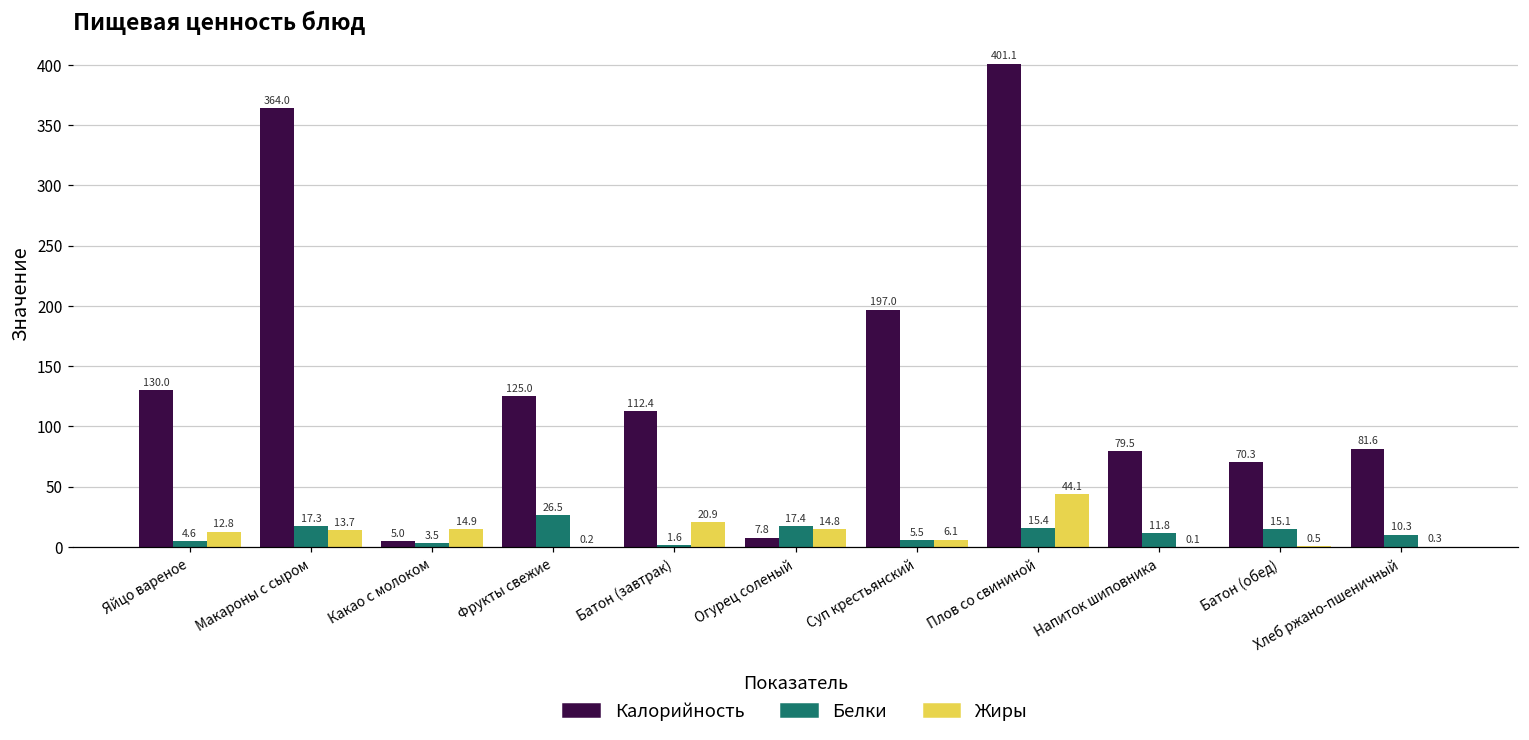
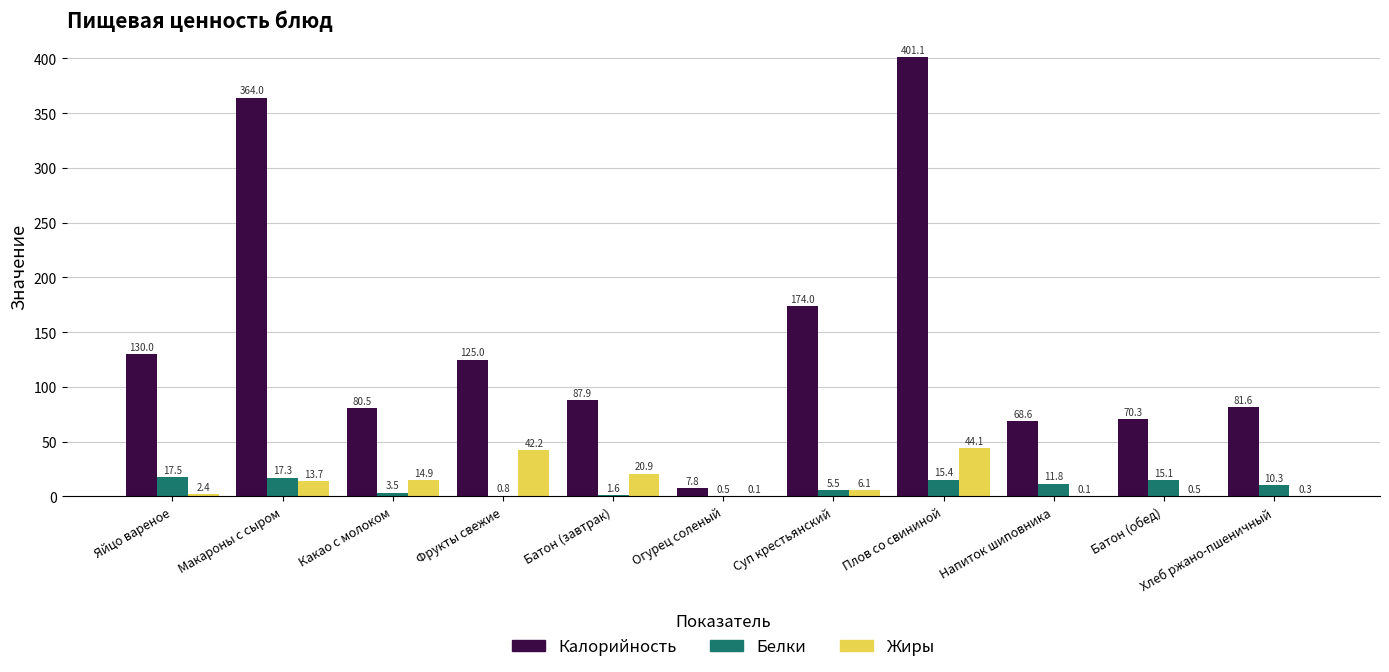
  {
    "Калорийность": {
      "Яйцо вареное": 130.0,
      "Макароны с сыром": 364.0,
-     "Какао с молоком": 5.0,
+     "Какао с молоком": 80.5,
      "Фрукты свежие": 125.0,
-     "Батон (завтрак)": 112.4,
+     "Батон (завтрак)": 87.9,
      "Огурец соленый": 7.8,
-     "Суп крестьянский": 197.0,
+     "Суп крестьянский": 174.0,
      "Плов со свининой": 401.1,
-     "Напиток шиповника": 79.5,
+     "Напиток шиповника": 68.6,
      "Батон (обед)": 70.3,
      "Хлеб ржано-пшеничный": 81.6
    },
    "Белки": {
-     "Яйцо вареное": 4.6,
+     "Яйцо вареное": 17.5,
      "Макароны с сыром": 17.3,
      "Какао с молоком": 3.5,
-     "Фрукты свежие": 26.5,
+     "Фрукты свежие": 0.8,
      "Батон (завтрак)": 1.6,
-     "Огурец соленый": 17.4,
+     "Огурец соленый": 0.5,
      "Суп крестьянский": 5.5,
      "Плов со свининой": 15.4,
      "Напиток шиповника": 11.8,
      "Батон (обед)": 15.1,
      "Хлеб ржано-пшеничный": 10.3
    },
    "Жиры": {
-     "Яйцо вареное": 12.8,
+     "Яйцо вареное": 2.4,
      "Макароны с сыром": 13.7,
      "Какао с молоком": 14.9,
-     "Фрукты свежие": 0.2,
+     "Фрукты свежие": 42.2,
      "Батон (завтрак)": 20.9,
-     "Огурец соленый": 14.8,
+     "Огурец соленый": 0.1,
      "Суп крестьянский": 6.1,
      "Плов со свининой": 44.1,
      "Напиток шиповника": 0.1,
      "Батон (обед)": 0.5,
      "Хлеб ржано-пшеничный": 0.3
    }
  }
